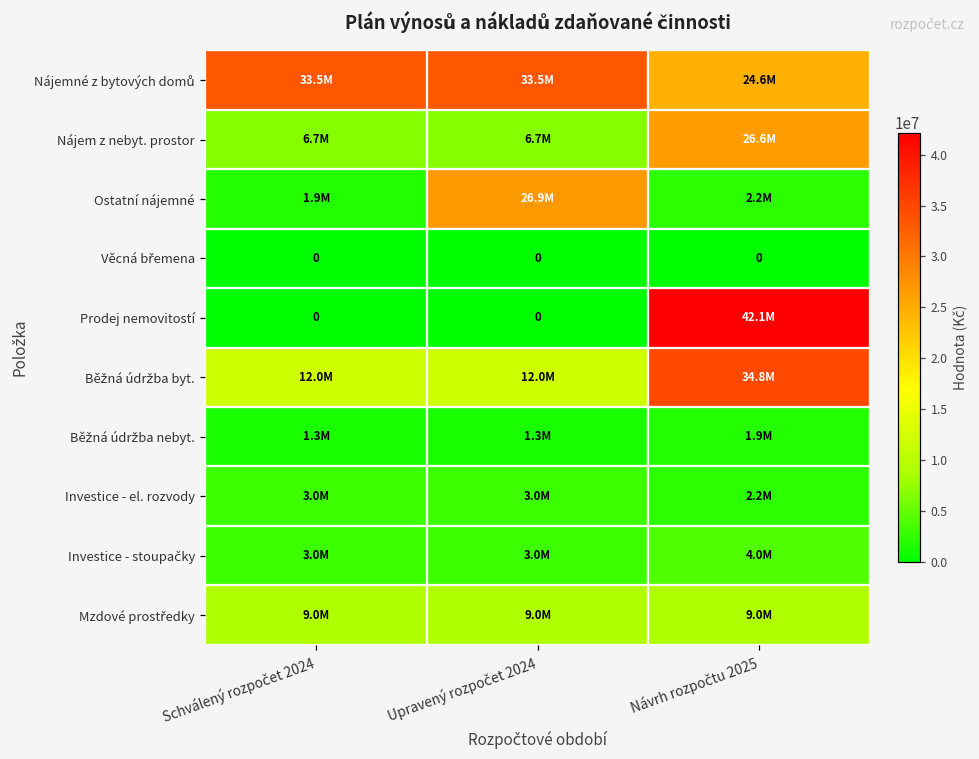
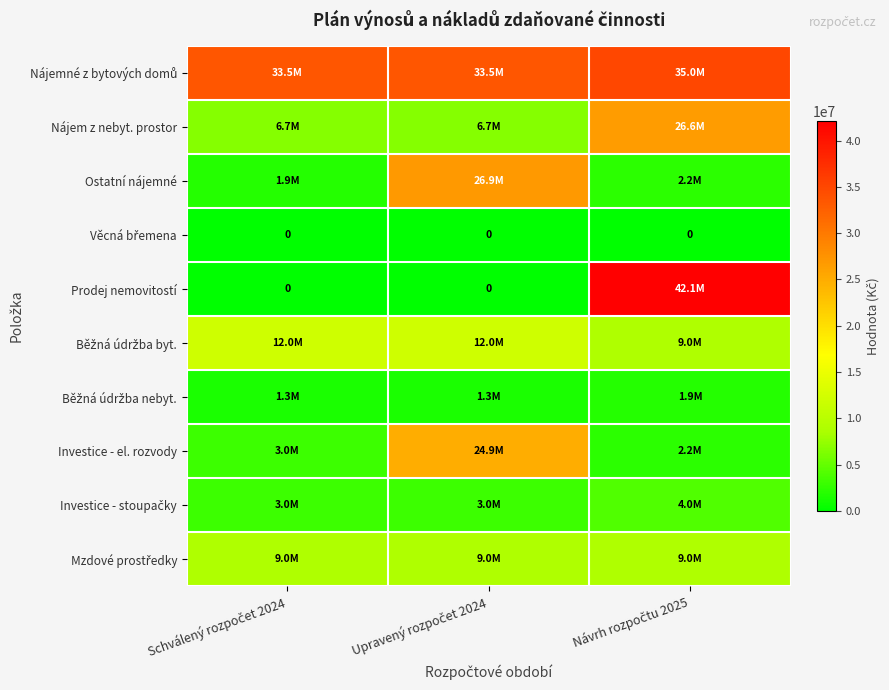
  {
    "Nájemné z bytových domů": {
      "Schválený rozpočet 2024": "33.5M",
      "Upravený rozpočet 2024": "33.5M",
-     "Návrh rozpočtu 2025": "24.6M"
+     "Návrh rozpočtu 2025": "35.0M"
    },
    "Nájem z nebyt. prostor": {
      "Schválený rozpočet 2024": "6.7M",
      "Upravený rozpočet 2024": "6.7M",
      "Návrh rozpočtu 2025": "26.6M"
    },
    "Ostatní nájemné": {
      "Schválený rozpočet 2024": "1.9M",
      "Upravený rozpočet 2024": "26.9M",
      "Návrh rozpočtu 2025": "2.2M"
    },
    "Věcná břemena": {
      "Schválený rozpočet 2024": "0",
      "Upravený rozpočet 2024": "0",
      "Návrh rozpočtu 2025": "0"
    },
    "Prodej nemovitostí": {
      "Schválený rozpočet 2024": "0",
      "Upravený rozpočet 2024": "0",
      "Návrh rozpočtu 2025": "42.1M"
    },
    "Běžná údržba byt.": {
      "Schválený rozpočet 2024": "12.0M",
      "Upravený rozpočet 2024": "12.0M",
-     "Návrh rozpočtu 2025": "34.8M"
+     "Návrh rozpočtu 2025": "9.0M"
    },
    "Běžná údržba nebyt.": {
      "Schválený rozpočet 2024": "1.3M",
      "Upravený rozpočet 2024": "1.3M",
      "Návrh rozpočtu 2025": "1.9M"
    },
    "Investice - el. rozvody": {
      "Schválený rozpočet 2024": "3.0M",
-     "Upravený rozpočet 2024": "3.0M",
+     "Upravený rozpočet 2024": "24.9M",
      "Návrh rozpočtu 2025": "2.2M"
    },
    "Investice - stoupačky": {
      "Schválený rozpočet 2024": "3.0M",
      "Upravený rozpočet 2024": "3.0M",
      "Návrh rozpočtu 2025": "4.0M"
    },
    "Mzdové prostředky": {
      "Schválený rozpočet 2024": "9.0M",
      "Upravený rozpočet 2024": "9.0M",
      "Návrh rozpočtu 2025": "9.0M"
    }
  }
